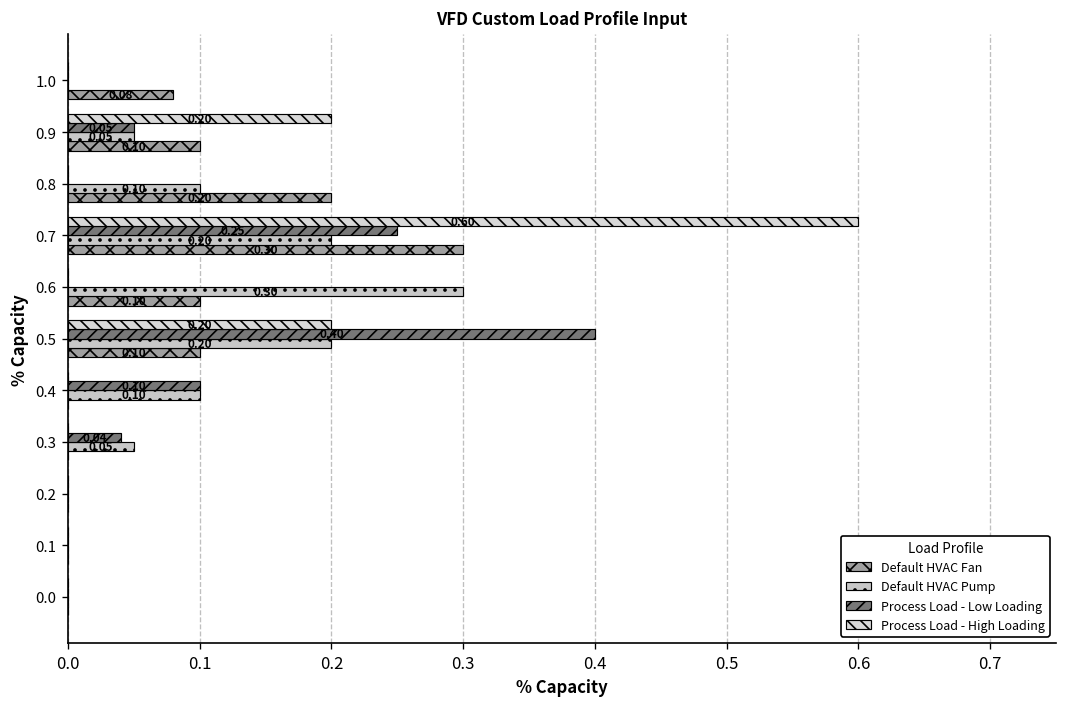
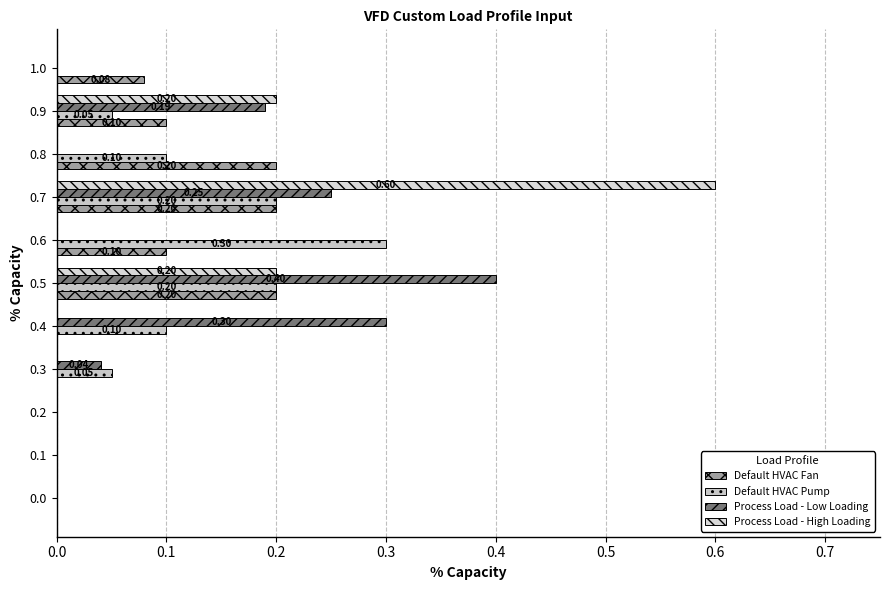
  {
    "Default HVAC Fan": {
      "1.0": 0.08,
      "0.9": 0.10,
      "0.8": 0.20,
-     "0.7": 0.3,
+     "0.7": 0.2,
      "0.6": 0.10,
-     "0.5": 0.10
+     "0.5": 0.20
    },
    "Process Load - Low Loading": {
-     "0.9": 0.05,
+     "0.9": 0.19,
      "0.7": 0.25,
      "0.5": 0.40,
-     "0.4": 0.10
+     "0.4": 0.30
    }
  }
